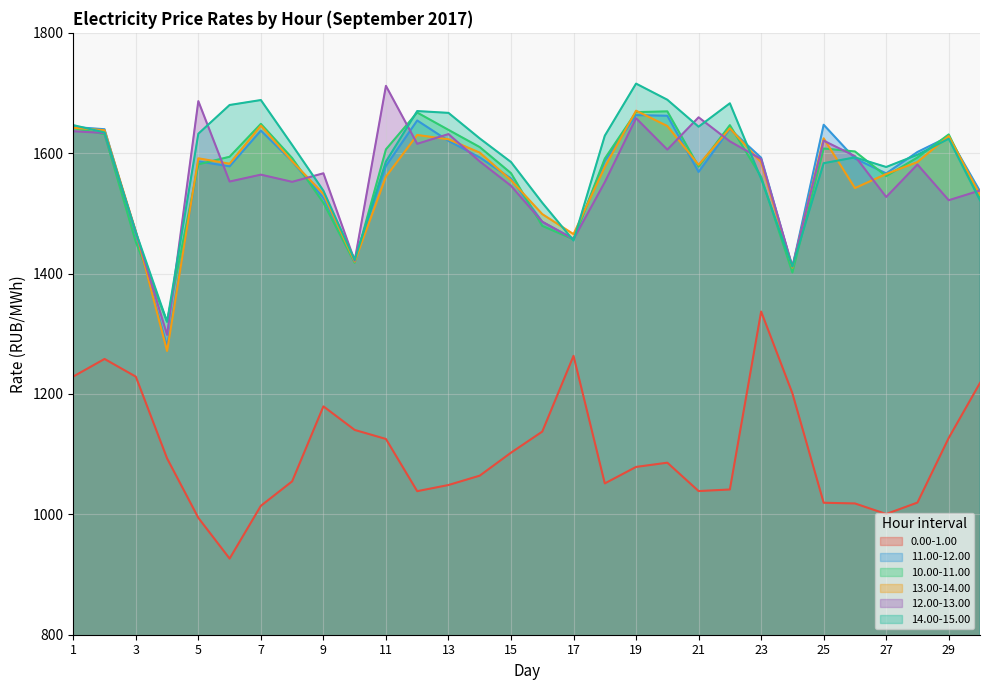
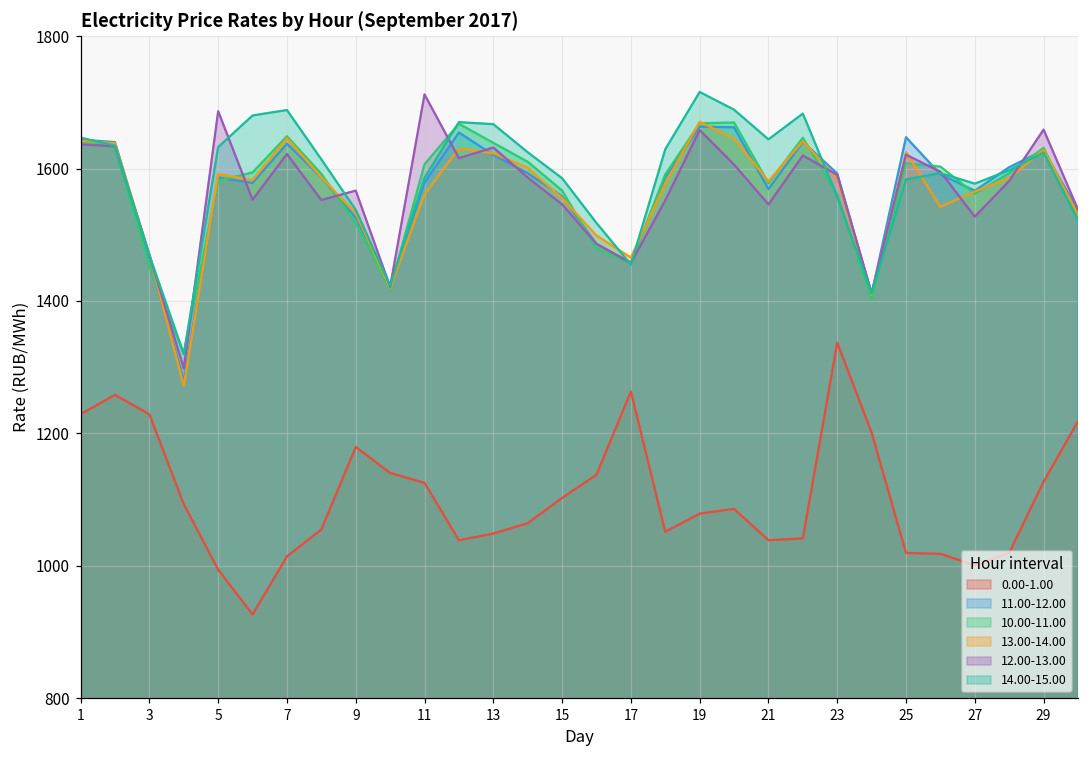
  {
    "12.00-13.00": {
      "1": 1640,
      "5": 1690,
-     "7": 1560,
+     "7": 1620,
      "9": 1570,
      "11": 1710,
      "13": 1630,
      "15": 1550,
      "19": 1660,
-     "21": 1660,
+     "21": 1550,
      "27": 1530,
-     "29": 1520
+     "29": 1660
    }
  }
